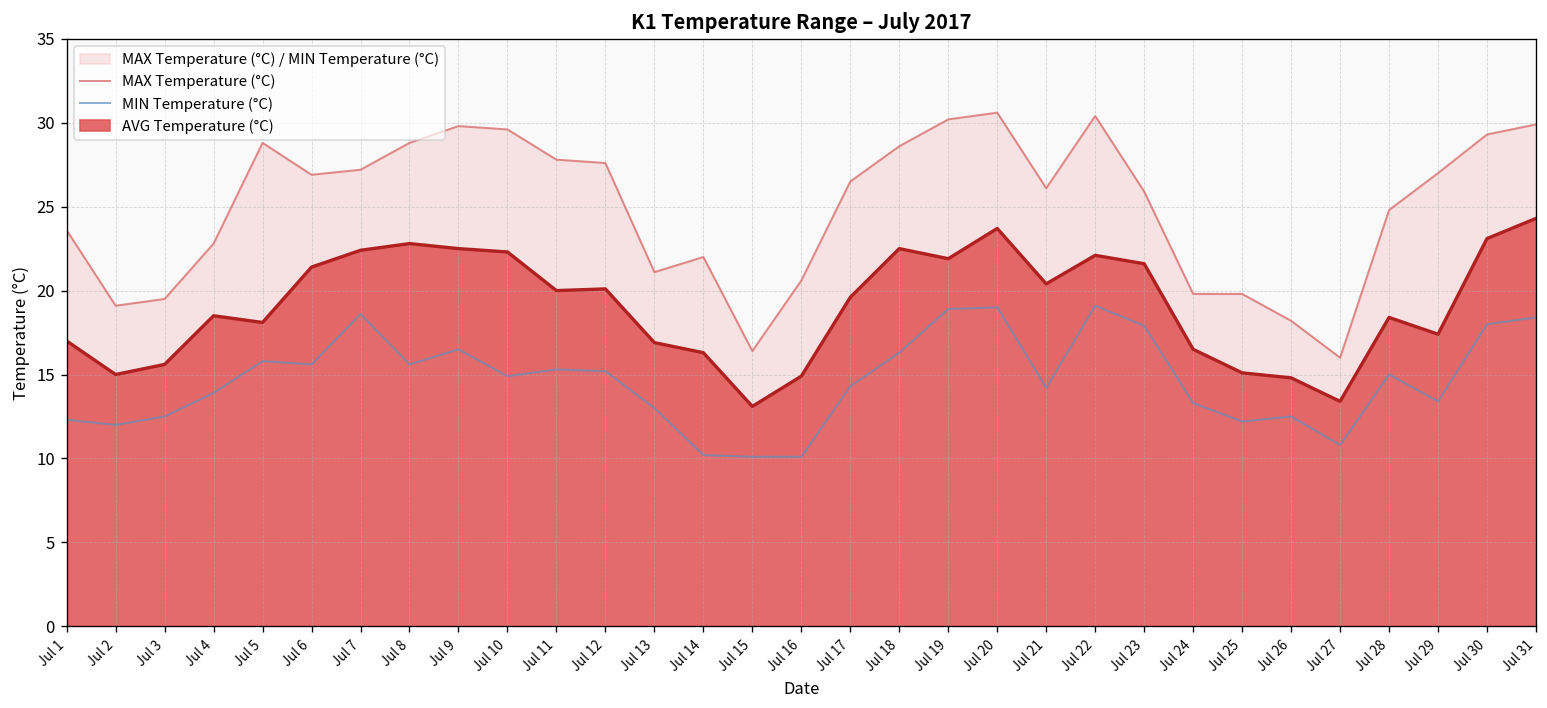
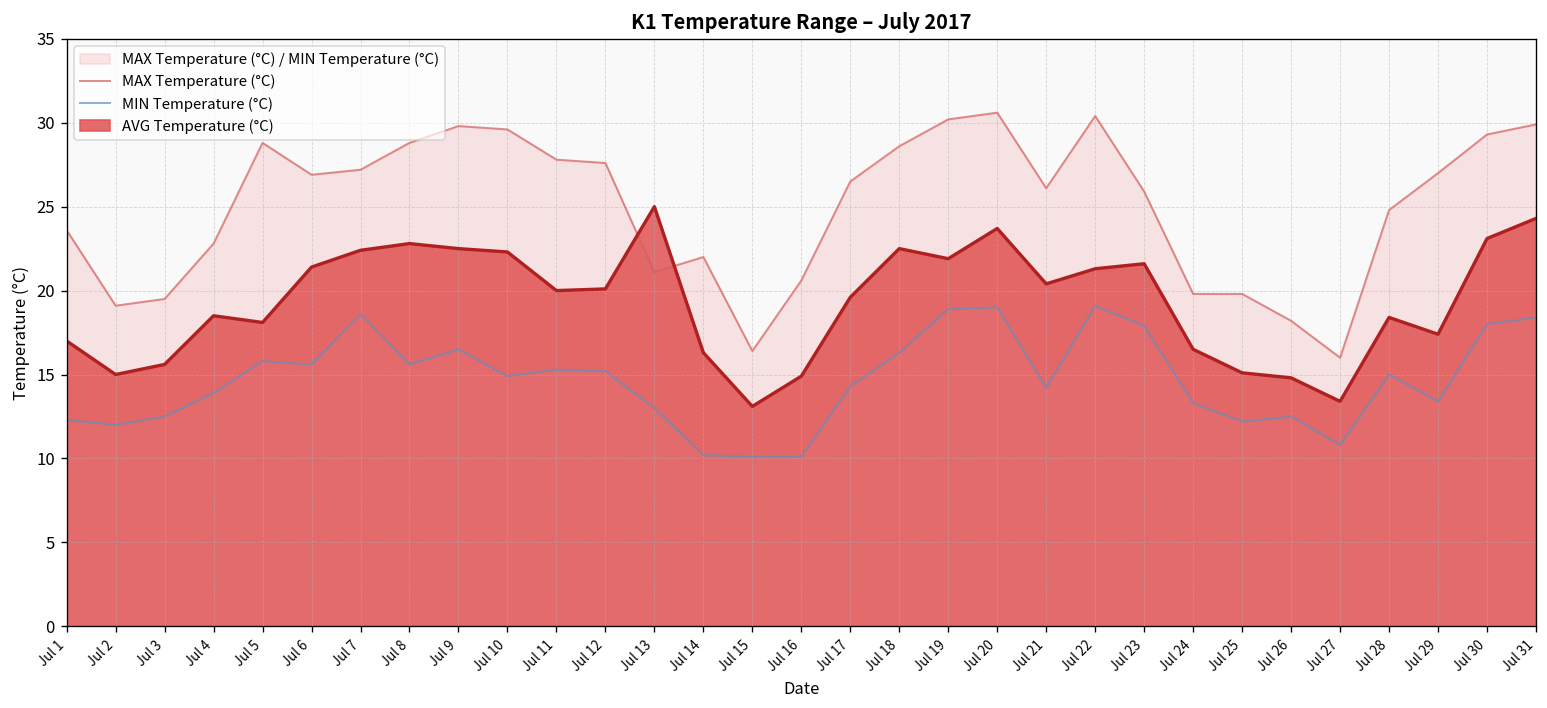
  {
    "MAX Temperature (°C) / MIN Temperature (°C)": {
      "Jul 1": 23.6,
      "Jul 2": 19.1,
      "Jul 3": 19.5,
      "Jul 4": 22.8,
      "Jul 6": 26.9,
      "Jul 7": 27.2,
      "Jul 9": 29.8,
      "Jul 10": 29.6,
      "Jul 11": 27.8,
      "Jul 12": 27.6,
      "Jul 13": 21.1,
      "Jul 14": 22.0,
      "Jul 15": 16.4,
      "Jul 16": 20.6,
      "Jul 17": 26.5,
      "Jul 18": 28.6,
      "Jul 19": 30.2,
      "Jul 20": 30.6,
      "Jul 21": 26.1,
      "Jul 22": 30.4,
      "Jul 23": 25.9,
      "Jul 24": 19.8,
      "Jul 25": 19.8,
      "Jul 26": 18.2,
      "Jul 27": 16.0,
      "Jul 28": 24.8,
      "Jul 29": 27.0,
      "Jul 30": 29.3,
      "Jul 31": 29.9
    },
    "MIN Temperature (°C)": {
      "Jul 1": 12.3,
      "Jul 2": 12.0,
      "Jul 3": 12.5,
      "Jul 4": 13.9,
      "Jul 5": 15.8,
      "Jul 6": 15.6,
      "Jul 7": 18.6,
      "Jul 8": 15.6,
      "Jul 9": 16.5,
      "Jul 10": 14.9,
      "Jul 11": 15.3,
      "Jul 12": 15.2,
      "Jul 13": 13.0,
      "Jul 14": 10.2,
      "Jul 15": 10.1,
      "Jul 16": 10.1,
      "Jul 17": 14.3,
      "Jul 18": 16.3,
      "Jul 19": 18.9,
      "Jul 20": 19.0,
      "Jul 21": 14.2,
      "Jul 22": 19.1,
      "Jul 23": 17.9,
      "Jul 24": 13.3,
      "Jul 25": 12.2,
      "Jul 26": 12.5,
      "Jul 27": 10.8,
      "Jul 28": 15.0,
      "Jul 29": 13.4,
      "Jul 30": 18.0,
      "Jul 31": 18.4
    },
    "AVG Temperature (°C)": {
      "Jul 1": 17.0,
      "Jul 2": 15.0,
      "Jul 3": 15.6,
      "Jul 4": 18.5,
      "Jul 5": 18.1,
      "Jul 6": 21.4,
      "Jul 7": 22.4,
      "Jul 8": 22.8,
      "Jul 9": 22.5,
      "Jul 10": 22.3,
      "Jul 11": 20.0,
      "Jul 12": 20.1,
-     "Jul 13": 16.9,
+     "Jul 13": 25.0,
      "Jul 14": 16.3,
      "Jul 15": 13.1,
      "Jul 16": 14.9,
      "Jul 17": 19.6,
      "Jul 18": 22.5,
      "Jul 19": 21.9,
      "Jul 20": 23.7,
      "Jul 21": 20.4,
-     "Jul 22": 22.1,
+     "Jul 22": 21.3,
      "Jul 23": 21.6,
      "Jul 24": 16.5,
      "Jul 25": 15.1,
      "Jul 26": 14.8,
      "Jul 27": 13.4,
      "Jul 28": 18.4,
      "Jul 29": 17.4,
      "Jul 30": 23.1,
      "Jul 31": 24.3
    }
  }
